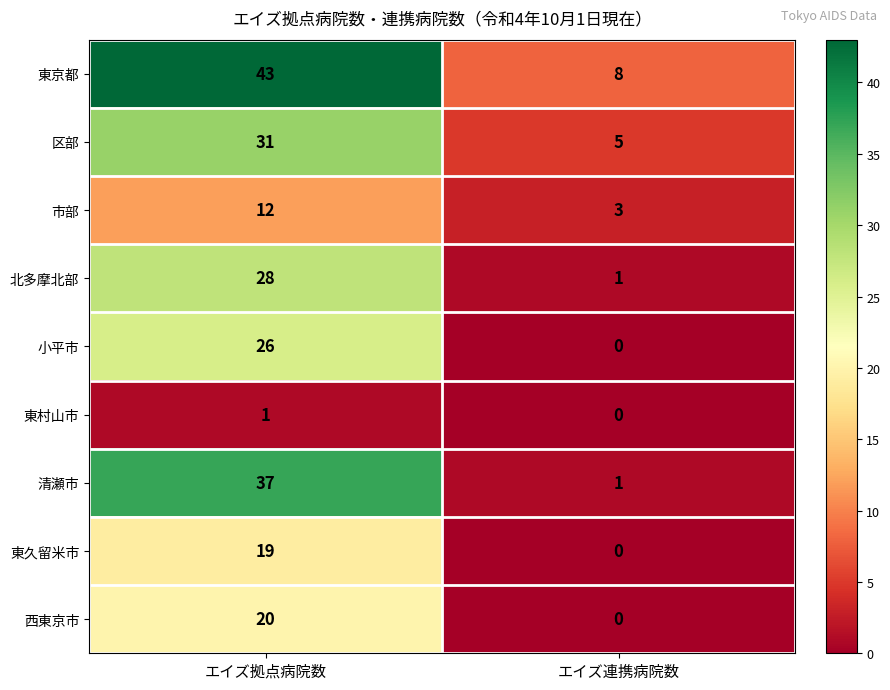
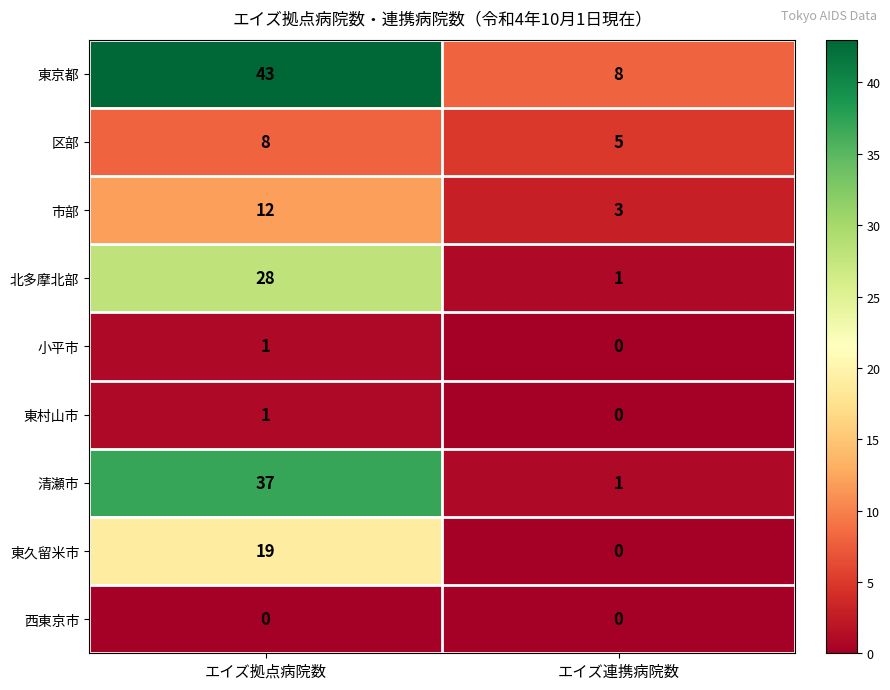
  {
    "東京都": {
      "エイズ拠点病院数": 43,
      "エイズ連携病院数": 8
    },
    "区部": {
-     "エイズ拠点病院数": 31,
+     "エイズ拠点病院数": 8,
      "エイズ連携病院数": 5
    },
    "市部": {
      "エイズ拠点病院数": 12,
      "エイズ連携病院数": 3
    },
    "北多摩北部": {
      "エイズ拠点病院数": 28,
      "エイズ連携病院数": 1
    },
    "小平市": {
-     "エイズ拠点病院数": 26,
+     "エイズ拠点病院数": 1,
      "エイズ連携病院数": 0
    },
    "東村山市": {
      "エイズ拠点病院数": 1,
      "エイズ連携病院数": 0
    },
    "清瀬市": {
      "エイズ拠点病院数": 37,
      "エイズ連携病院数": 1
    },
    "東久留米市": {
      "エイズ拠点病院数": 19,
      "エイズ連携病院数": 0
    },
    "西東京市": {
-     "エイズ拠点病院数": 20,
+     "エイズ拠点病院数": 0,
      "エイズ連携病院数": 0
    }
  }
